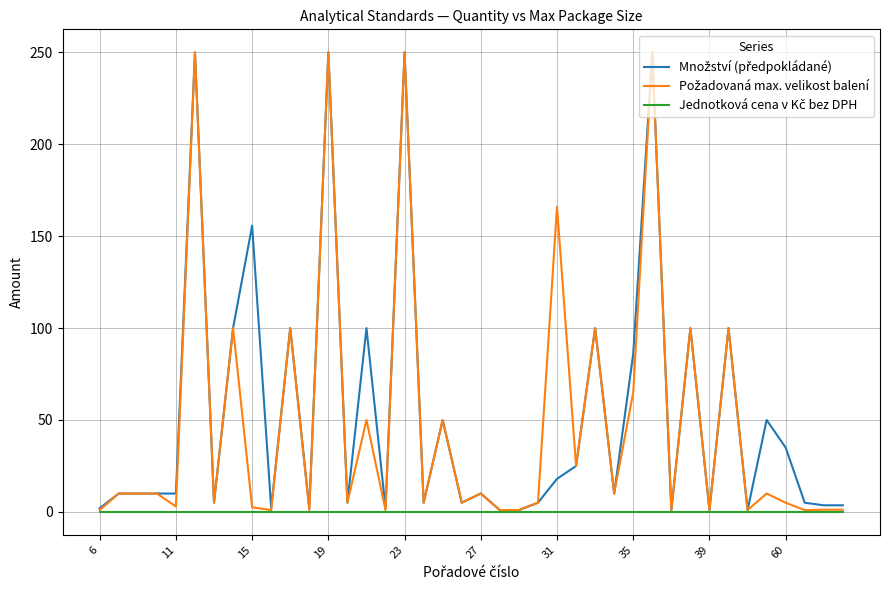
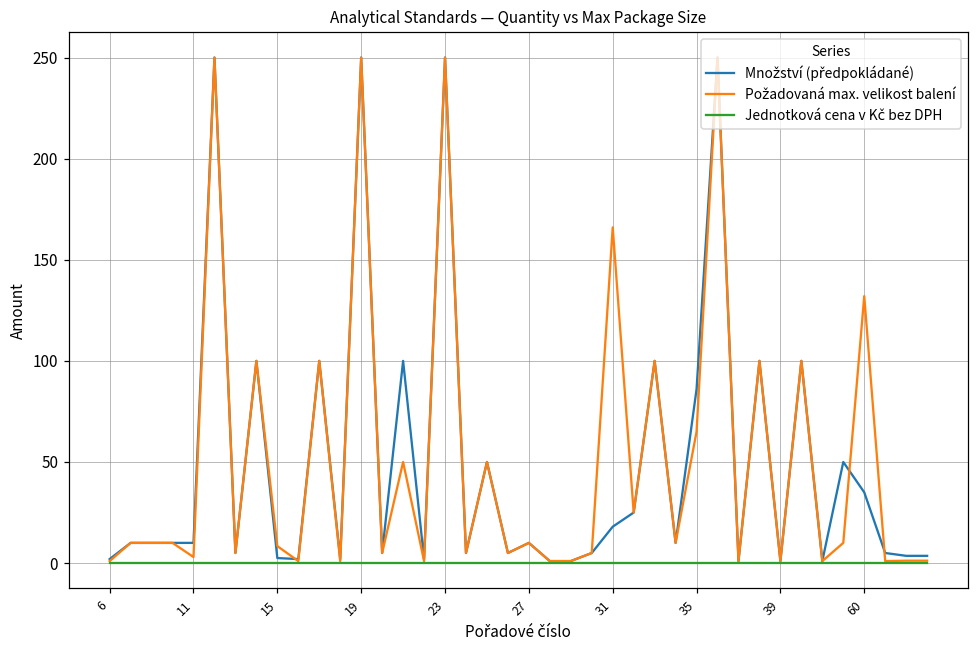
  {
    "Množství (předpokládané)": {
      "11": 10,
-     "15": 156,
+     "15": 3,
      "31": 18,
      "35": 86,
      "60": 35
    },
    "Požadovaná max. velikost balení": {
      "11": 3,
-     "15": 3,
+     "15": 8,
      "31": 166,
      "35": 65,
-     "60": 5
+     "60": 132
    },
    "Jednotková cena v Kč bez DPH": {
      "11": 0,
      "15": 0,
      "19": 0,
      "23": 0,
      "27": 0,
      "31": 0,
      "35": 0,
      "60": 0
    }
  }
